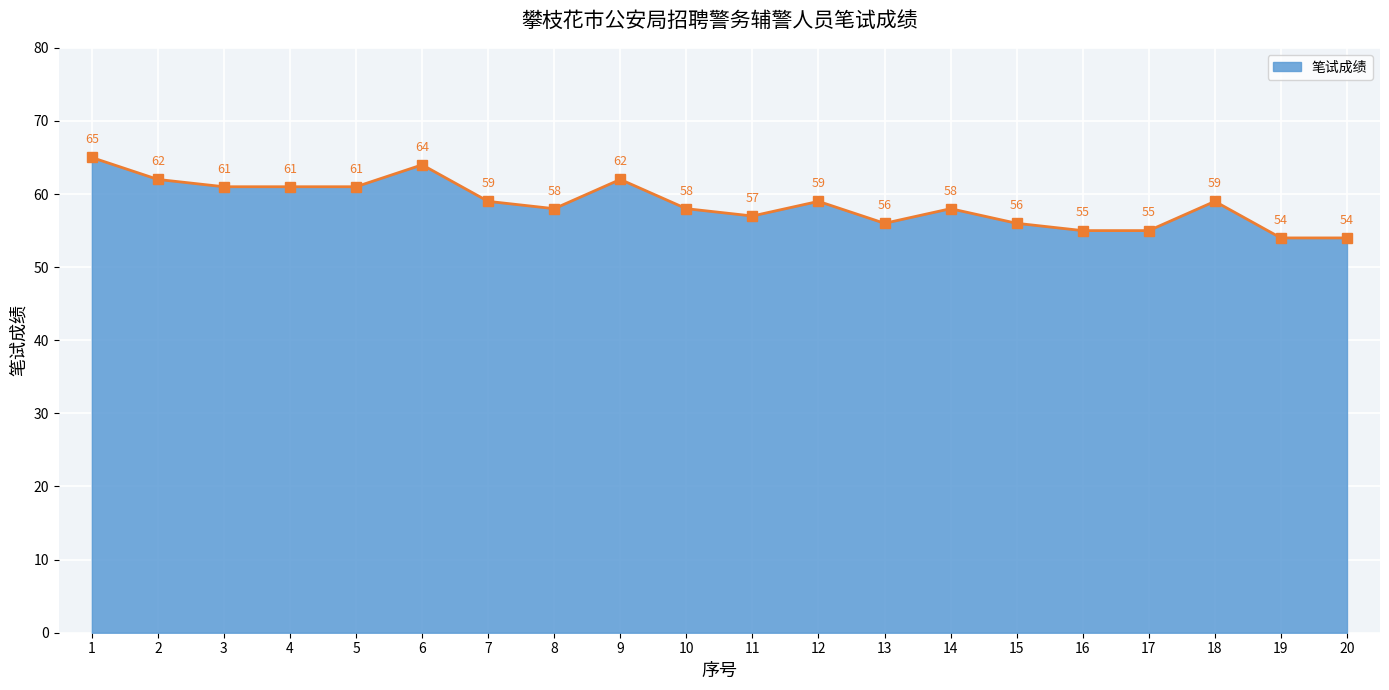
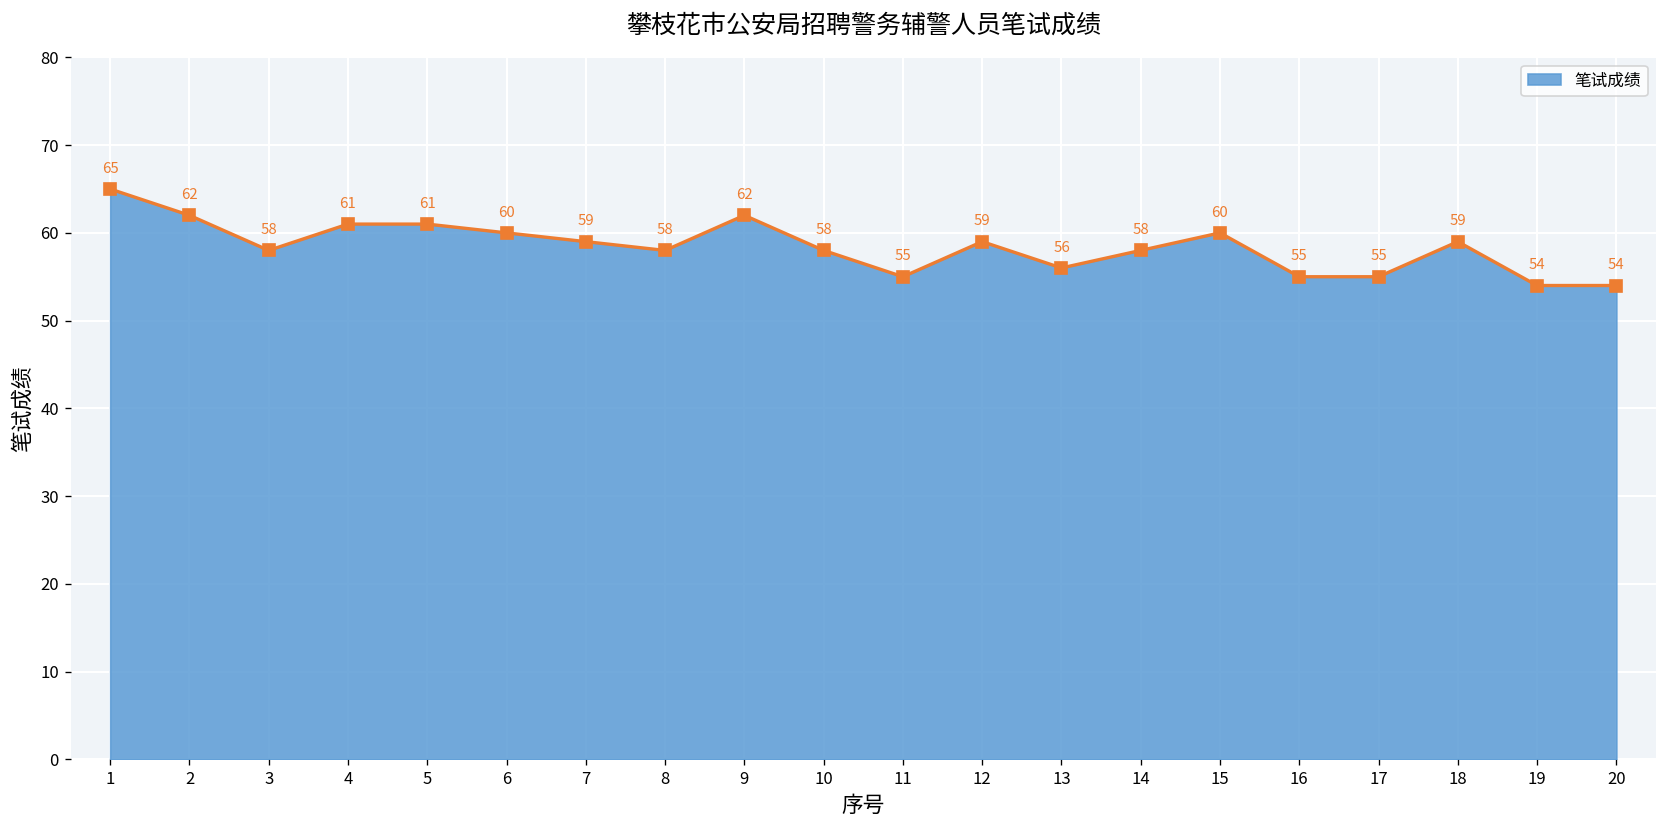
  {
    "1": 65,
    "2": 62,
-   "3": 61,
+   "3": 58,
    "4": 61,
    "5": 61,
-   "6": 64,
+   "6": 60,
    "7": 59,
    "8": 58,
    "9": 62,
    "10": 58,
-   "11": 57,
+   "11": 55,
    "12": 59,
    "13": 56,
    "14": 58,
-   "15": 56,
+   "15": 60,
    "16": 55,
    "17": 55,
    "18": 59,
    "19": 54,
    "20": 54
  }
